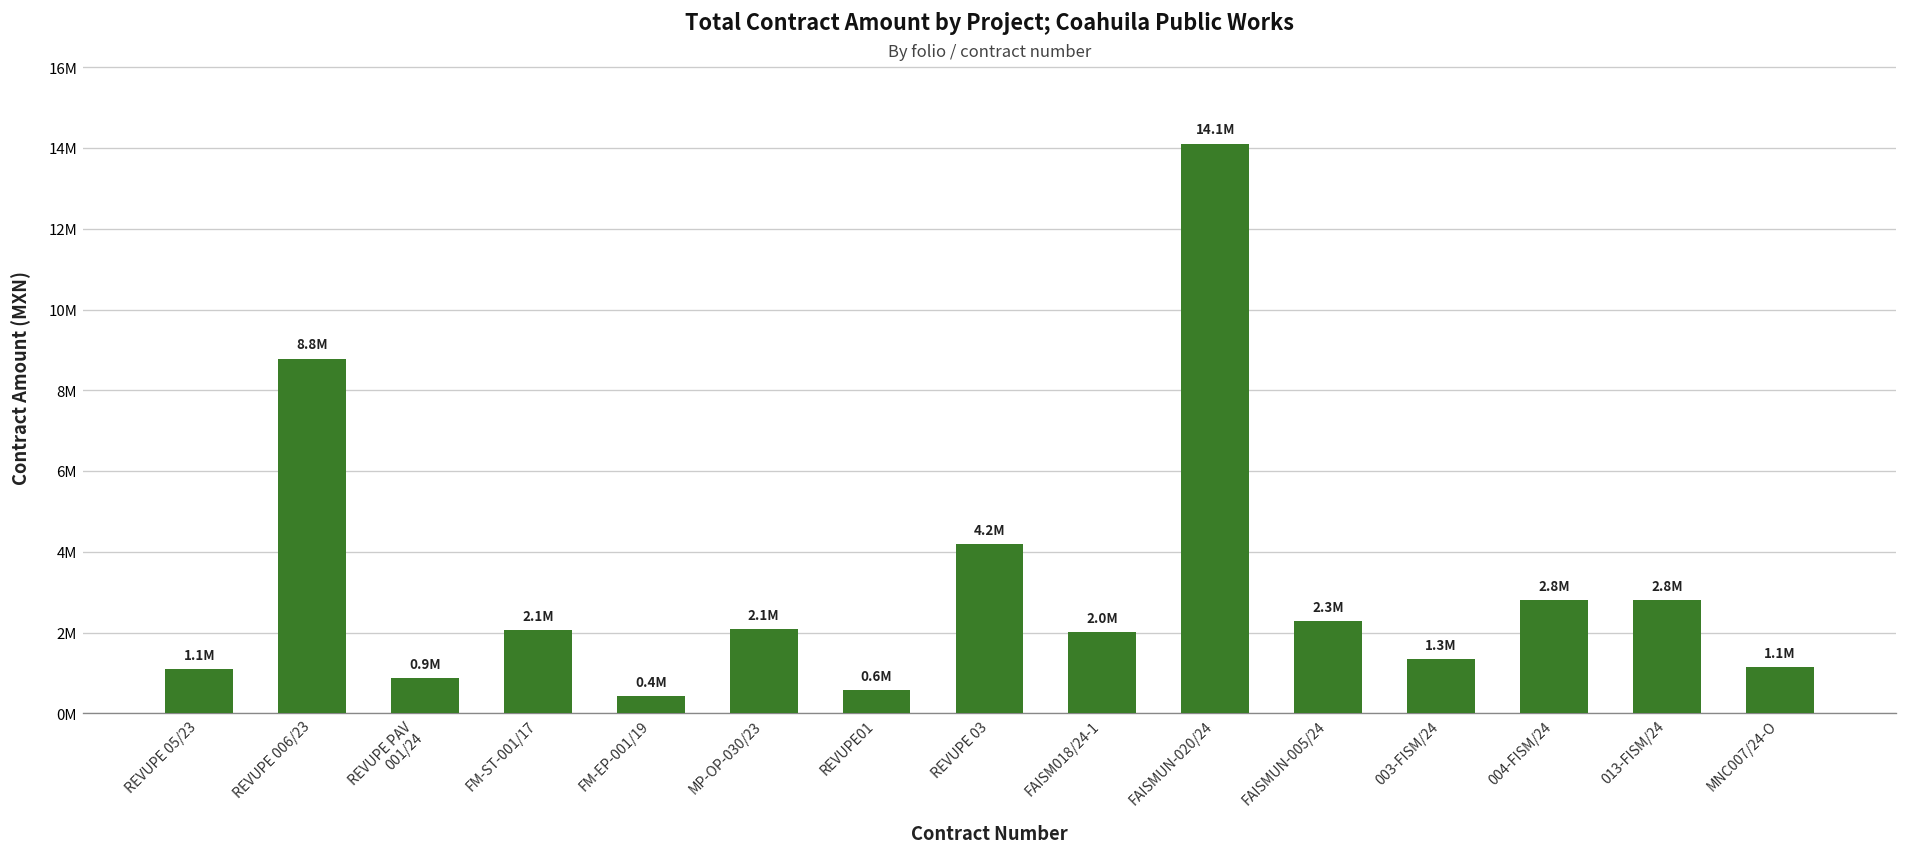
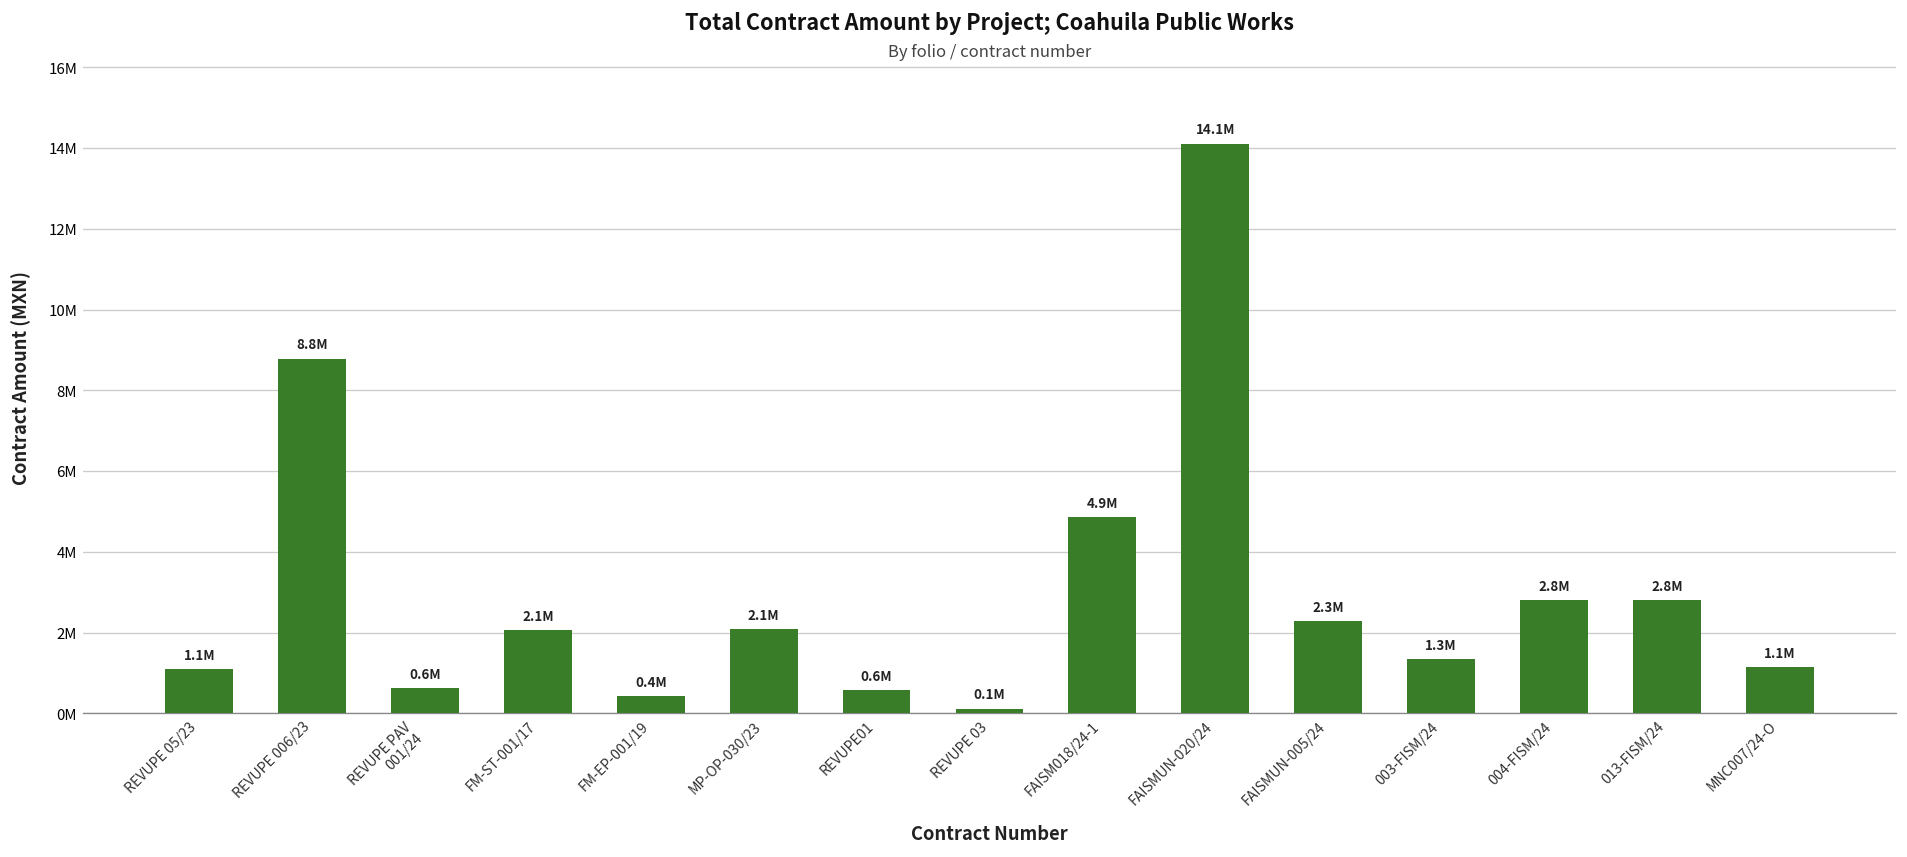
  {
    "REVUPE 05/23": "1.1M",
    "REVUPE 006/23": "8.8M",
-   "REVUPE PAV 001/24": "0.9M",
+   "REVUPE PAV 001/24": "0.6M",
    "FM-ST-001/17": "2.1M",
    "FM-EP-001/19": "0.4M",
    "MP-OP-030/23": "2.1M",
    "REVUPE01": "0.6M",
-   "REVUPE 03": "4.2M",
-   "FAISM018/24-1": "2.0M",
+   "REVUPE 03": "0.1M",
+   "FAISM018/24-1": "4.9M",
    "FAISMUN-020/24": "14.1M",
    "FAISMUN-005/24": "2.3M",
    "003-FISM/24": "1.3M",
    "004-FISM/24": "2.8M",
    "013-FISM/24": "2.8M",
    "MNC007/24-O": "1.1M"
  }
